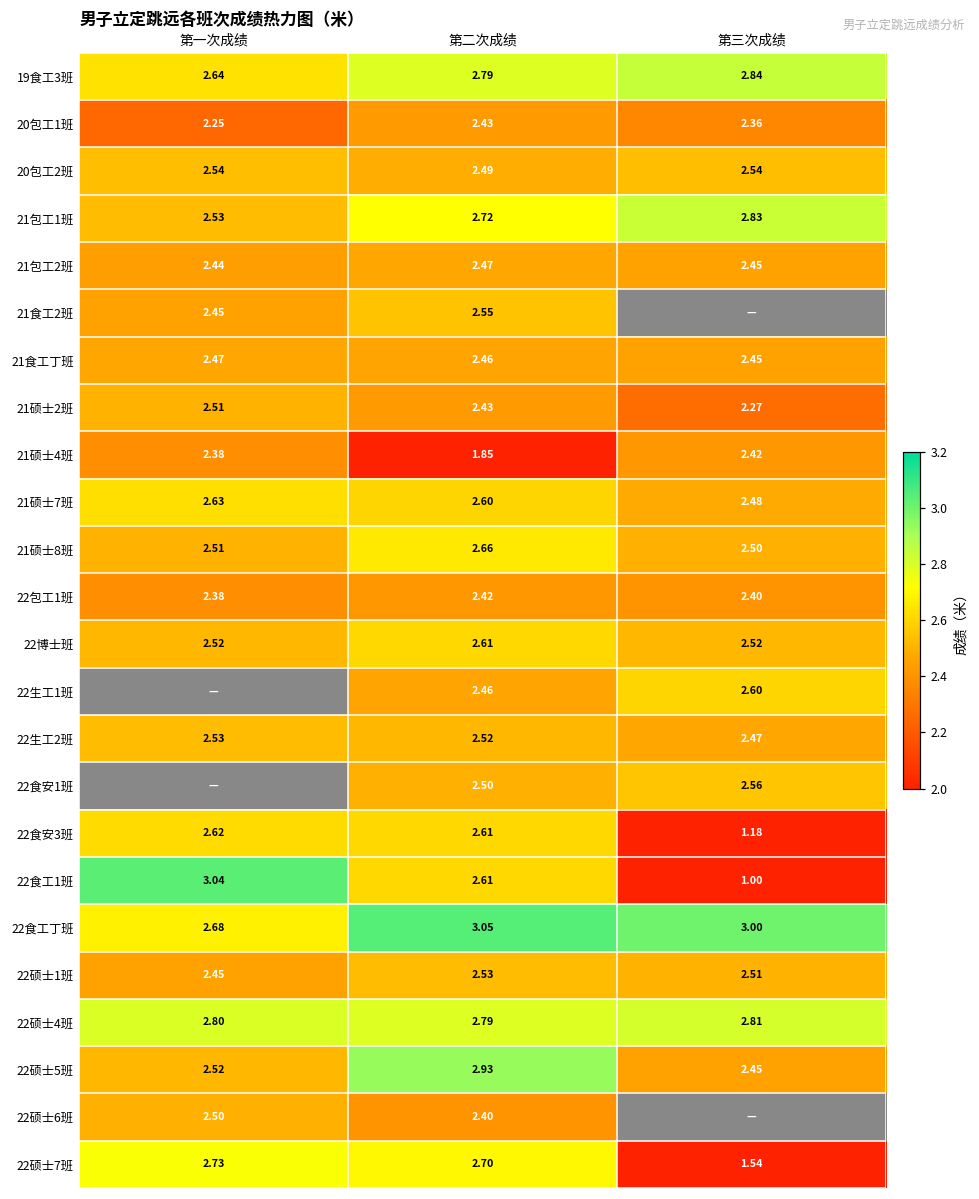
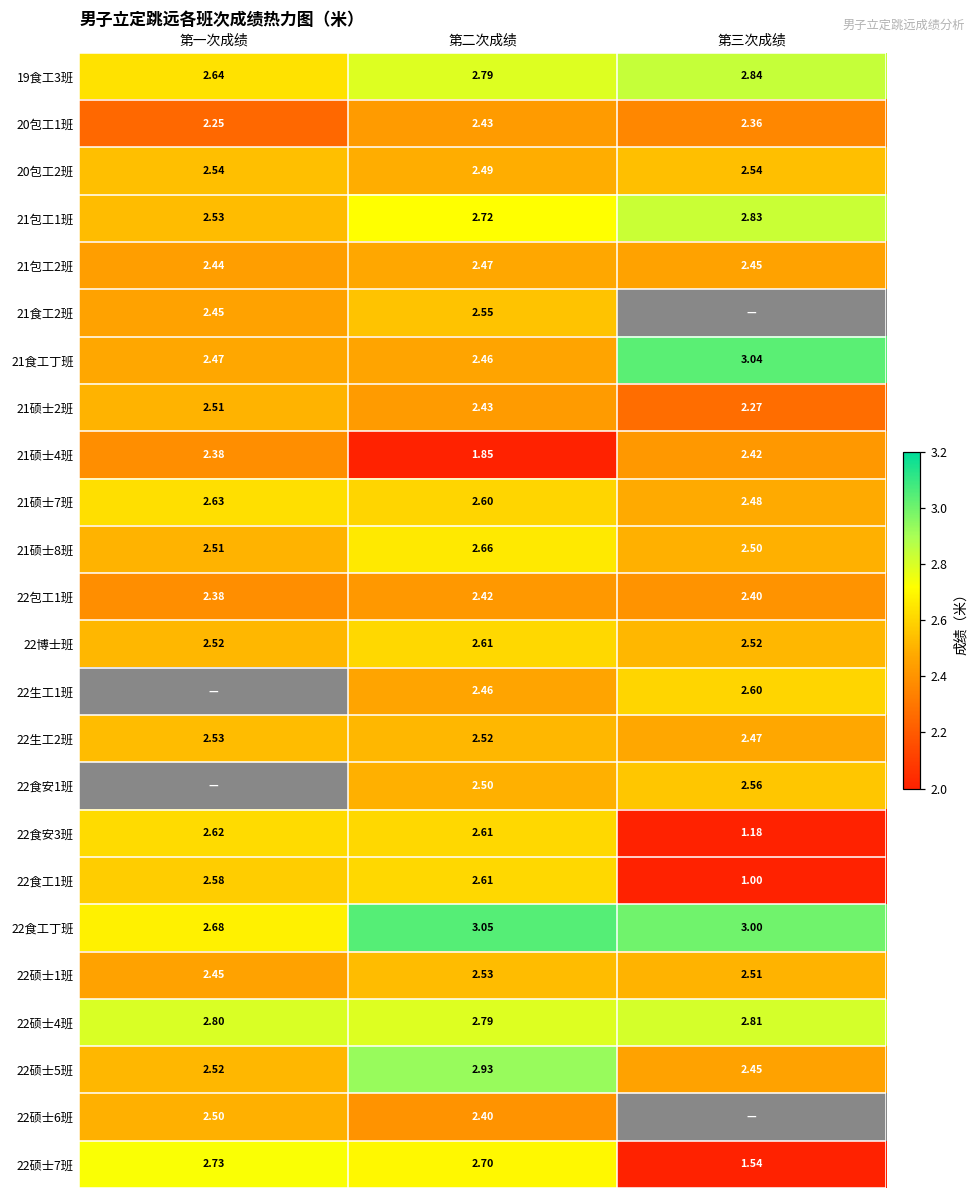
  {
    "19食工3班": {
      "第一次成绩": 2.64,
      "第二次成绩": 2.79,
      "第三次成绩": 2.84
    },
    "20包工1班": {
      "第一次成绩": 2.25,
      "第二次成绩": 2.43,
      "第三次成绩": 2.36
    },
    "20包工2班": {
      "第一次成绩": 2.54,
      "第二次成绩": 2.49,
      "第三次成绩": 2.54
    },
    "21包工1班": {
      "第一次成绩": 2.53,
      "第二次成绩": 2.72,
      "第三次成绩": 2.83
    },
    "21包工2班": {
      "第一次成绩": 2.44,
      "第二次成绩": 2.47,
      "第三次成绩": 2.45
    },
    "21食工2班": {
      "第一次成绩": 2.45,
      "第二次成绩": 2.55
    },
    "21食工丁班": {
      "第一次成绩": 2.47,
      "第二次成绩": 2.46,
-     "第三次成绩": 2.45
+     "第三次成绩": 3.04
    },
    "21硕士2班": {
      "第一次成绩": 2.51,
      "第二次成绩": 2.43,
      "第三次成绩": 2.27
    },
    "21硕士4班": {
      "第一次成绩": 2.38,
      "第二次成绩": 1.85,
      "第三次成绩": 2.42
    },
    "21硕士7班": {
      "第一次成绩": 2.63,
      "第二次成绩": 2.60,
      "第三次成绩": 2.48
    },
    "21硕士8班": {
      "第一次成绩": 2.51,
      "第二次成绩": 2.66,
      "第三次成绩": 2.50
    },
    "22包工1班": {
      "第一次成绩": 2.38,
      "第二次成绩": 2.42,
      "第三次成绩": 2.40
    },
    "22博士班": {
      "第一次成绩": 2.52,
      "第二次成绩": 2.61,
      "第三次成绩": 2.52
    },
    "22生工1班": {
      "第二次成绩": 2.46,
      "第三次成绩": 2.60
    },
    "22生工2班": {
      "第一次成绩": 2.53,
      "第二次成绩": 2.52,
      "第三次成绩": 2.47
    },
    "22食安1班": {
      "第二次成绩": 2.50,
      "第三次成绩": 2.56
    },
    "22食安3班": {
      "第一次成绩": 2.62,
      "第二次成绩": 2.61,
      "第三次成绩": 1.18
    },
    "22食工1班": {
-     "第一次成绩": 3.04,
+     "第一次成绩": 2.58,
      "第二次成绩": 2.61,
      "第三次成绩": 1.00
    },
    "22食工丁班": {
      "第一次成绩": 2.68,
      "第二次成绩": 3.05,
      "第三次成绩": 3.00
    },
    "22硕士1班": {
      "第一次成绩": 2.45,
      "第二次成绩": 2.53,
      "第三次成绩": 2.51
    },
    "22硕士4班": {
      "第一次成绩": 2.80,
      "第二次成绩": 2.79,
      "第三次成绩": 2.81
    },
    "22硕士5班": {
      "第一次成绩": 2.52,
      "第二次成绩": 2.93,
      "第三次成绩": 2.45
    },
    "22硕士6班": {
      "第一次成绩": 2.50,
      "第二次成绩": 2.40
    },
    "22硕士7班": {
      "第一次成绩": 2.73,
      "第二次成绩": 2.70,
      "第三次成绩": 1.54
    }
  }
